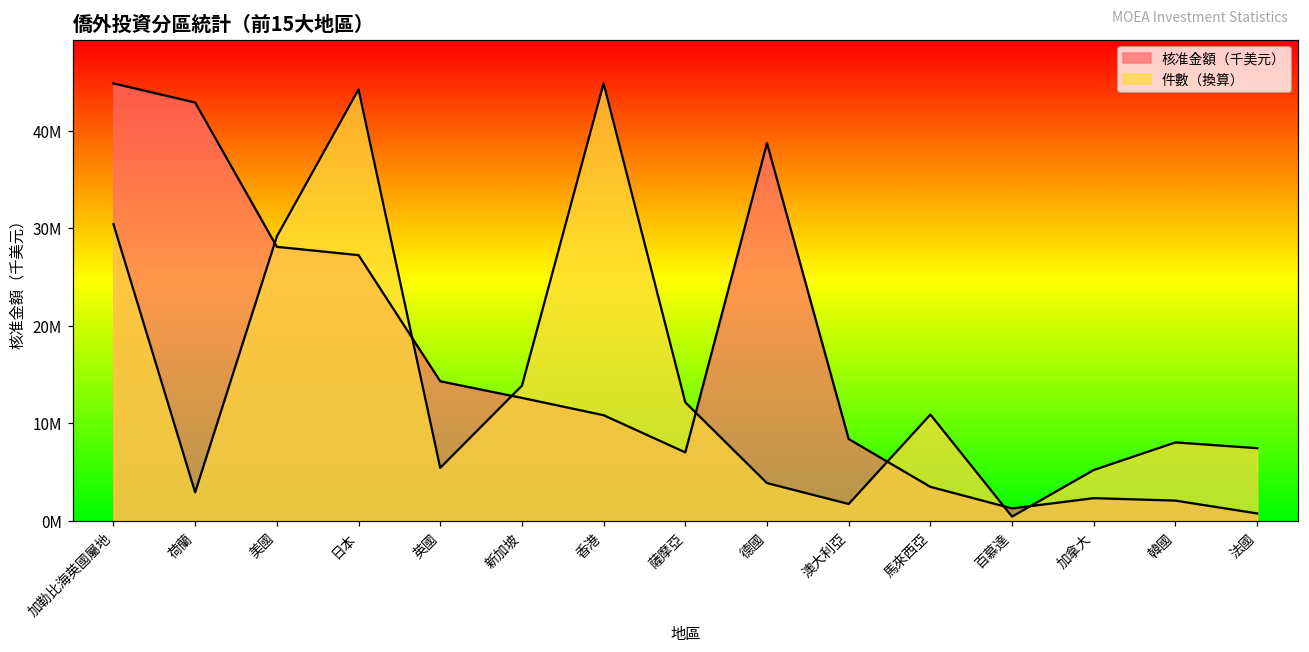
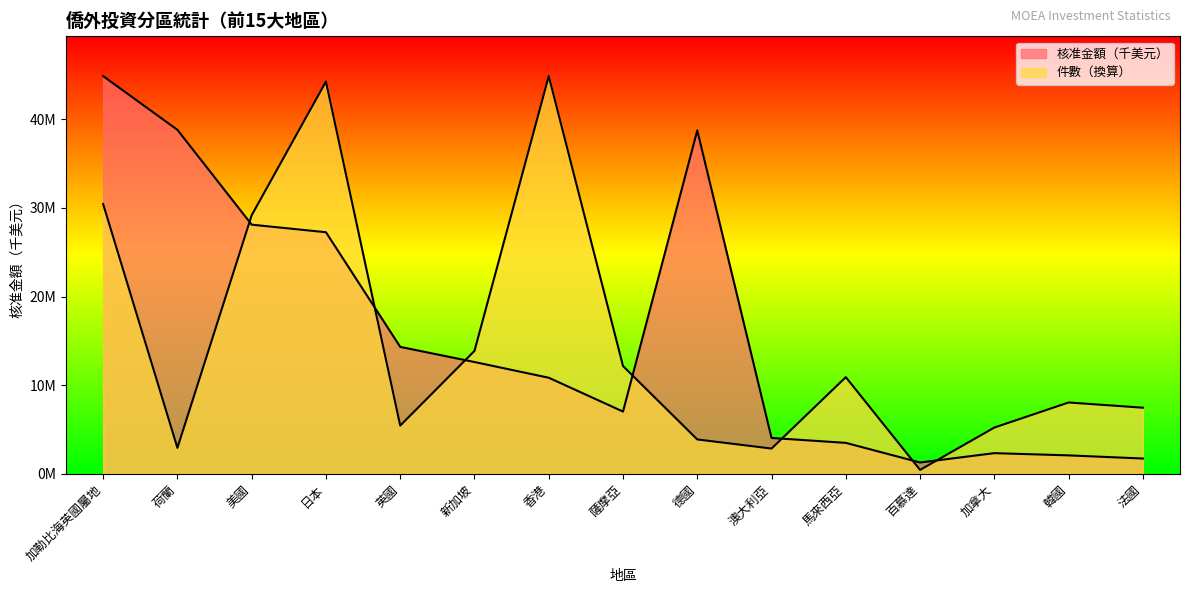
  {
    "核准金額（千美元）": {
      "加勒比海英國屬地": 45000000,
-     "荷蘭": 43000000,
+     "荷蘭": 39000000,
      "美國": 28000000,
      "日本": 27000000,
      "英國": 14000000,
      "新加坡": 13000000,
      "香港": 11000000,
      "薩摩亞": 7000000,
      "德國": 39000000,
-     "澳大利亞": 8000000,
+     "澳大利亞": 4000000,
      "馬來西亞": 3000000,
      "百慕達": 1000000,
      "加拿大": 2000000,
      "韓國": 2000000,
-     "法國": 1000000
+     "法國": 2000000
    },
    "件數（換算）": {
      "加勒比海英國屬地": 30000000,
      "荷蘭": 3000000,
      "美國": 29000000,
      "日本": 44000000,
      "英國": 5000000,
      "新加坡": 14000000,
      "香港": 45000000,
      "薩摩亞": 12000000,
      "德國": 4000000,
-     "澳大利亞": 2000000,
+     "澳大利亞": 3000000,
      "馬來西亞": 11000000,
      "百慕達": 0,
      "加拿大": 5000000,
      "韓國": 8000000,
      "法國": 7000000
    }
  }
